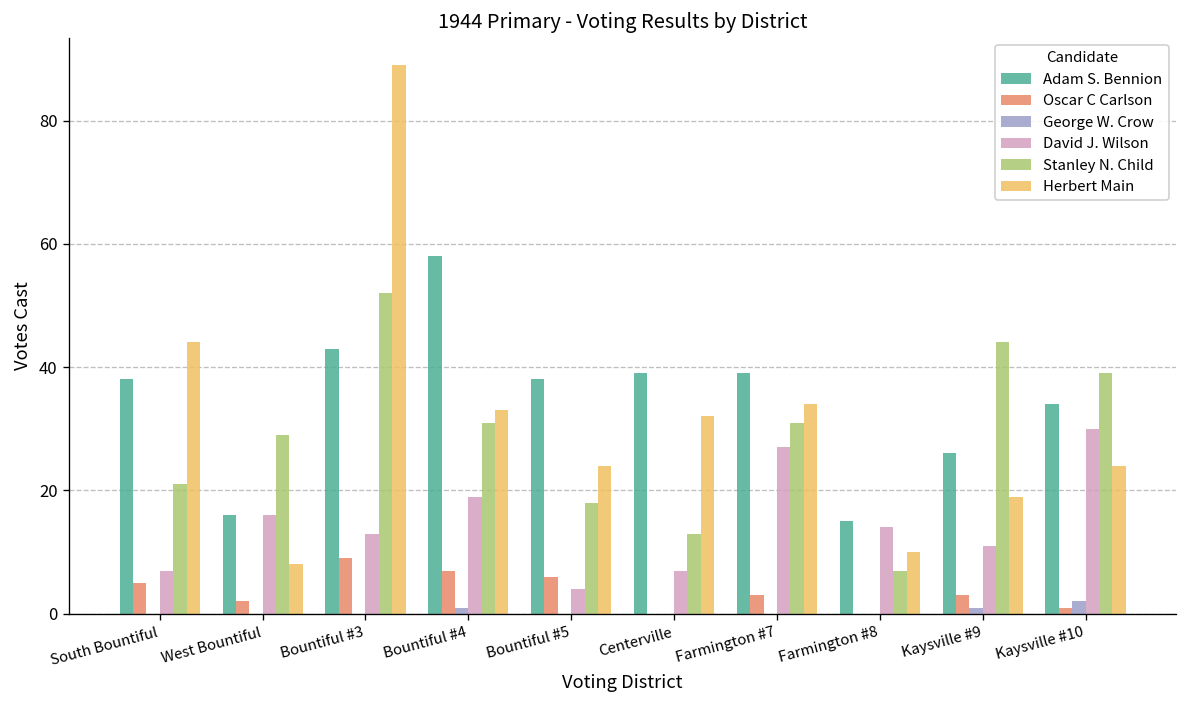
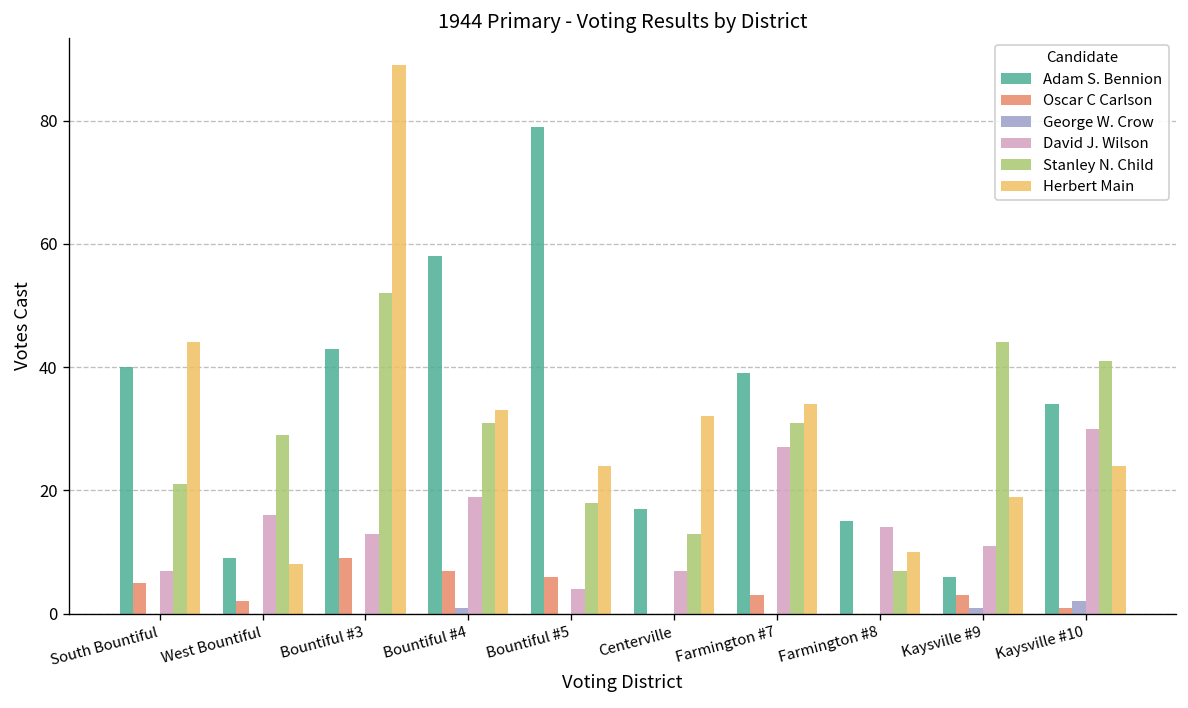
  {
    "Adam S. Bennion": {
-     "South Bountiful": 38,
-     "West Bountiful": 16,
+     "South Bountiful": 40,
+     "West Bountiful": 9,
      "Bountiful #3": 43,
      "Bountiful #4": 58,
-     "Bountiful #5": 38,
-     "Centerville": 39,
+     "Bountiful #5": 79,
+     "Centerville": 17,
      "Farmington #7": 39,
      "Farmington #8": 15,
-     "Kaysville #9": 26,
+     "Kaysville #9": 6,
      "Kaysville #10": 34
    },
    "Stanley N. Child": {
      "South Bountiful": 21,
      "West Bountiful": 29,
      "Bountiful #3": 52,
      "Bountiful #4": 31,
      "Bountiful #5": 18,
      "Centerville": 13,
      "Farmington #7": 31,
      "Farmington #8": 7,
      "Kaysville #9": 44,
-     "Kaysville #10": 39
+     "Kaysville #10": 41
    }
  }
